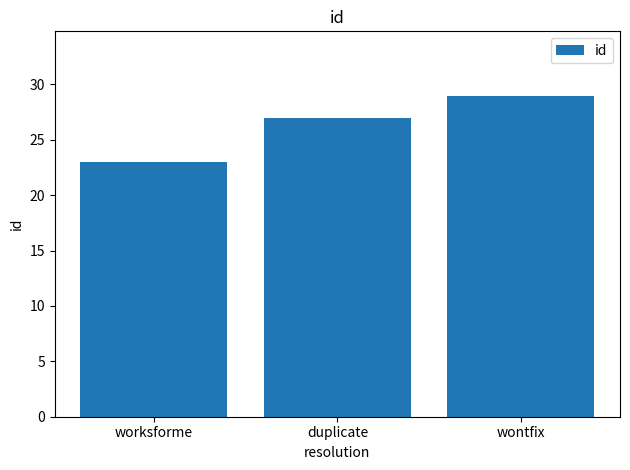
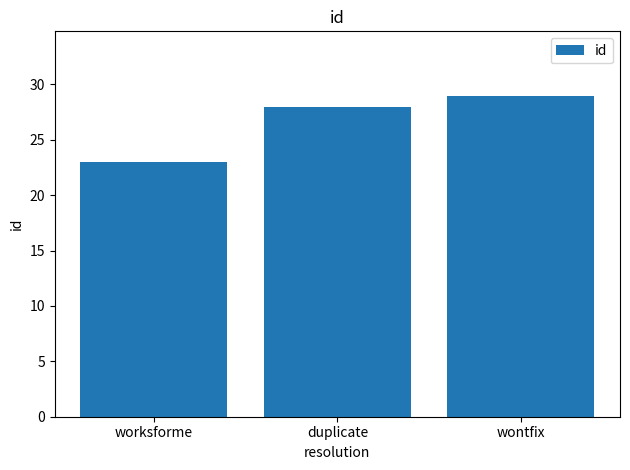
  {
    "worksforme": 23,
-   "duplicate": 27,
+   "duplicate": 28,
    "wontfix": 29
  }
